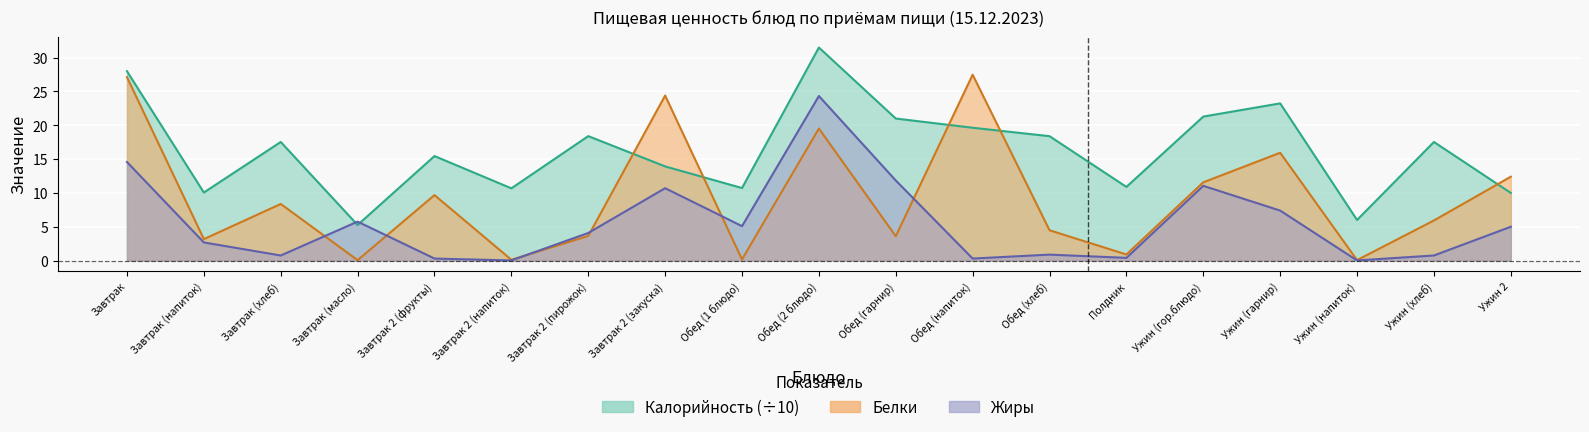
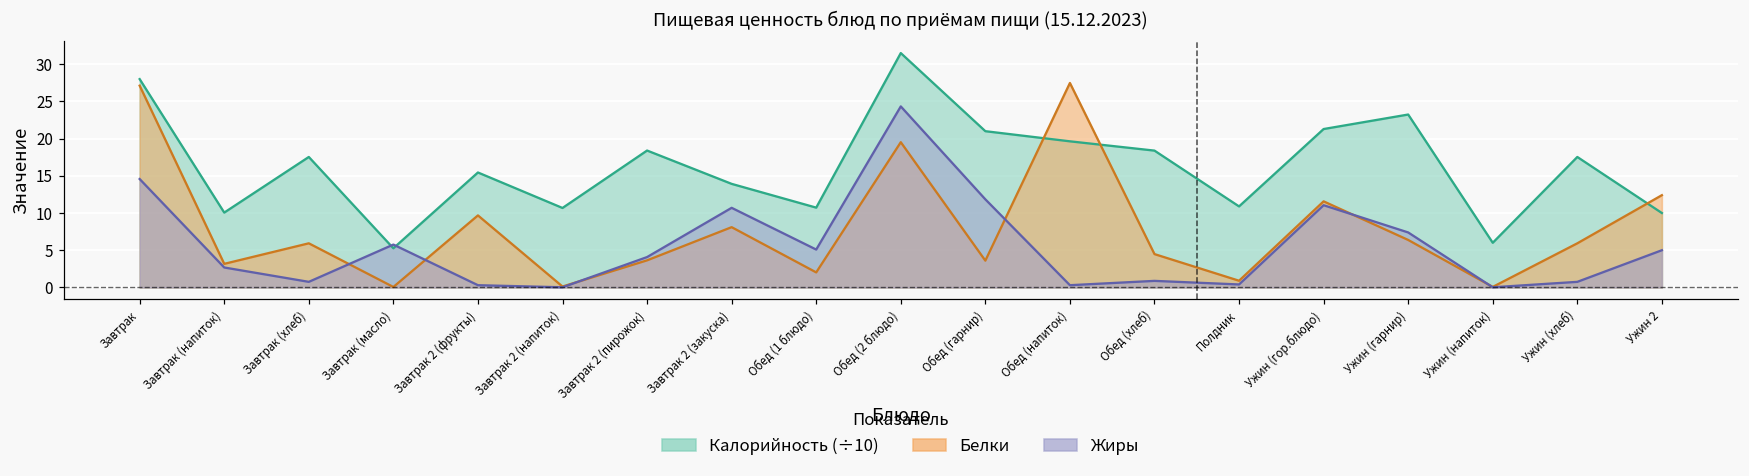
  {
    "Белки": {
      "Завтрак": 27,
      "Завтрак (напиток)": 3,
-     "Завтрак (хлеб)": 8,
+     "Завтрак (хлеб)": 6,
      "Завтрак (масло)": 0,
      "Завтрак 2 (фрукты)": 10,
      "Завтрак 2 (пирожок)": 4,
-     "Завтрак 2 (закуска)": 24,
-     "Обед (1 блюдо)": 0,
+     "Завтрак 2 (закуска)": 8,
+     "Обед (1 блюдо)": 2,
      "Обед (2 блюдо)": 20,
      "Обед (гарнир)": 4,
      "Обед (напиток)": 27,
      "Обед (хлеб)": 4,
      "Полдник": 1,
      "Ужин (гор.блюдо)": 12,
-     "Ужин (гарнир)": 16,
+     "Ужин (гарнир)": 6,
      "Ужин (хлеб)": 6,
      "Ужин 2": 12
    }
  }
